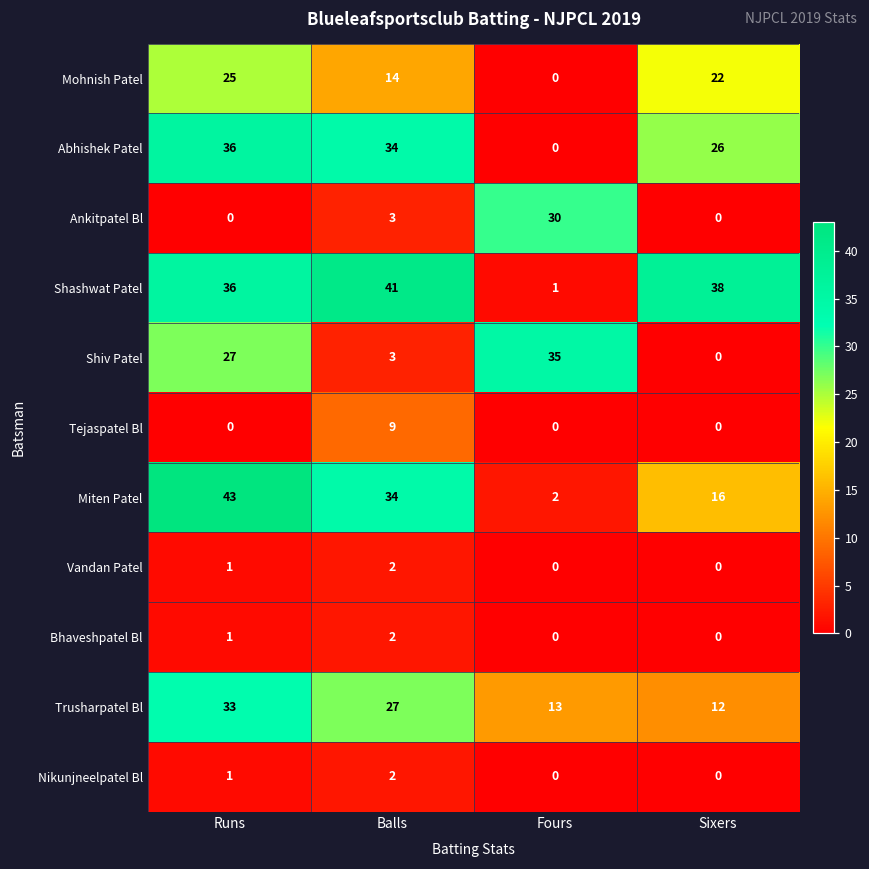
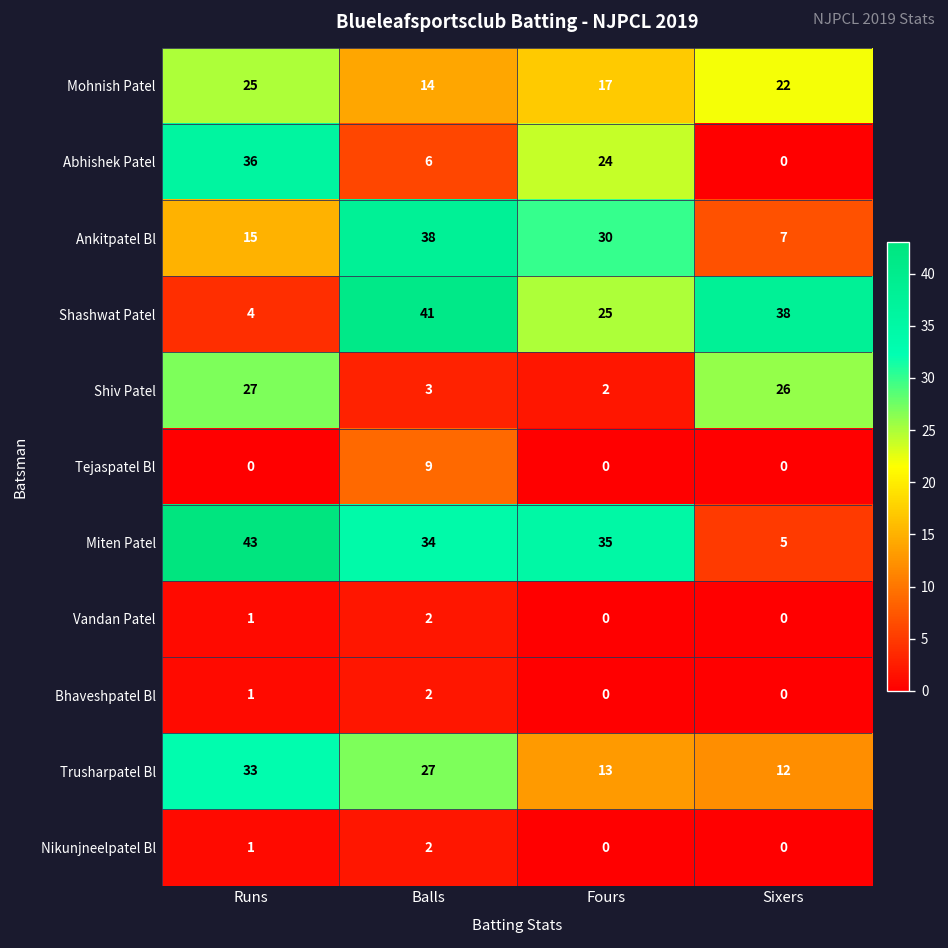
  {
    "Mohnish Patel": {
      "Runs": 25,
      "Balls": 14,
-     "Fours": 0,
+     "Fours": 17,
      "Sixers": 22
    },
    "Abhishek Patel": {
      "Runs": 36,
-     "Balls": 34,
-     "Fours": 0,
-     "Sixers": 26
+     "Balls": 6,
+     "Fours": 24,
+     "Sixers": 0
    },
    "Ankitpatel Bl": {
-     "Runs": 0,
-     "Balls": 3,
+     "Runs": 15,
+     "Balls": 38,
      "Fours": 30,
-     "Sixers": 0
+     "Sixers": 7
    },
    "Shashwat Patel": {
-     "Runs": 36,
+     "Runs": 4,
      "Balls": 41,
-     "Fours": 1,
+     "Fours": 25,
      "Sixers": 38
    },
    "Shiv Patel": {
      "Runs": 27,
      "Balls": 3,
-     "Fours": 35,
-     "Sixers": 0
+     "Fours": 2,
+     "Sixers": 26
    },
    "Tejaspatel Bl": {
      "Runs": 0,
      "Balls": 9,
      "Fours": 0,
      "Sixers": 0
    },
    "Miten Patel": {
      "Runs": 43,
      "Balls": 34,
-     "Fours": 2,
-     "Sixers": 16
+     "Fours": 35,
+     "Sixers": 5
    },
    "Vandan Patel": {
      "Runs": 1,
      "Balls": 2,
      "Fours": 0,
      "Sixers": 0
    },
    "Bhaveshpatel Bl": {
      "Runs": 1,
      "Balls": 2,
      "Fours": 0,
      "Sixers": 0
    },
    "Trusharpatel Bl": {
      "Runs": 33,
      "Balls": 27,
      "Fours": 13,
      "Sixers": 12
    },
    "Nikunjneelpatel Bl": {
      "Runs": 1,
      "Balls": 2,
      "Fours": 0,
      "Sixers": 0
    }
  }
